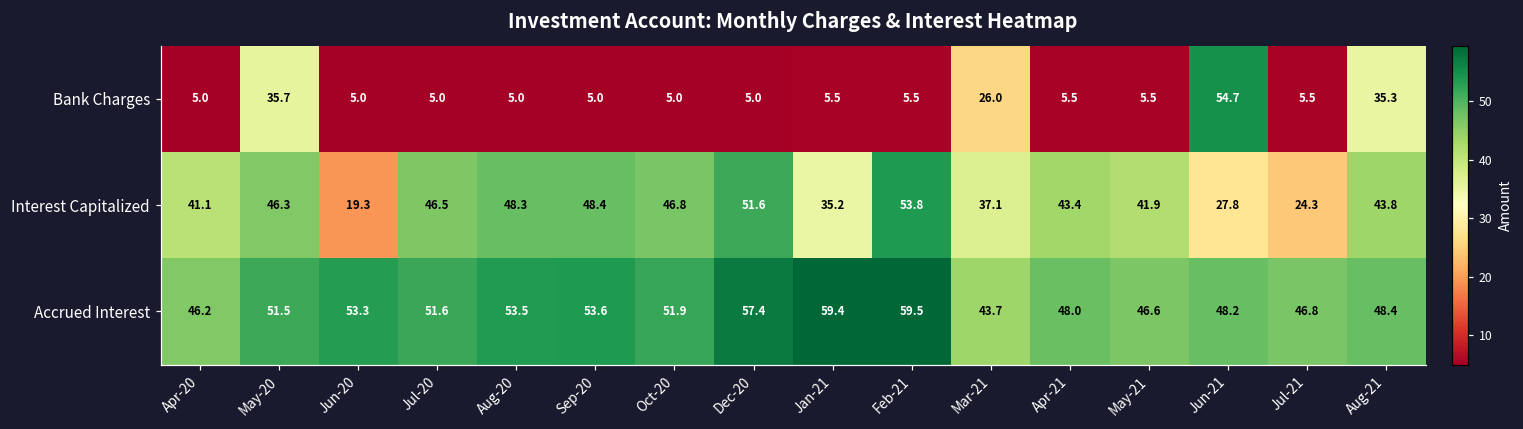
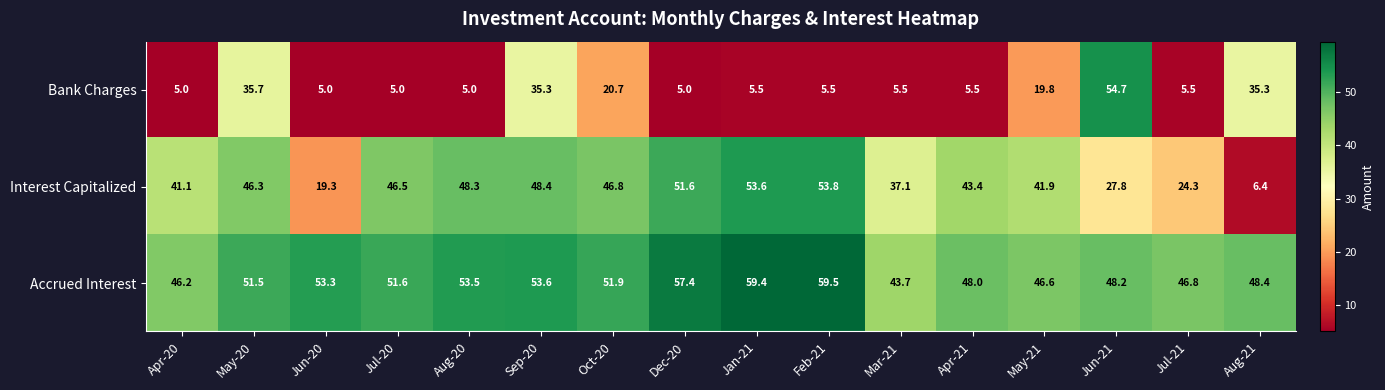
  {
    "Bank Charges": {
      "Apr-20": 5.0,
      "May-20": 35.7,
      "Jun-20": 5.0,
      "Jul-20": 5.0,
      "Aug-20": 5.0,
-     "Sep-20": 5.0,
-     "Oct-20": 5.0,
+     "Sep-20": 35.3,
+     "Oct-20": 20.7,
      "Dec-20": 5.0,
      "Jan-21": 5.5,
      "Feb-21": 5.5,
-     "Mar-21": 26.0,
+     "Mar-21": 5.5,
      "Apr-21": 5.5,
-     "May-21": 5.5,
+     "May-21": 19.8,
      "Jun-21": 54.7,
      "Jul-21": 5.5,
      "Aug-21": 35.3
    },
    "Interest Capitalized": {
      "Apr-20": 41.1,
      "May-20": 46.3,
      "Jun-20": 19.3,
      "Jul-20": 46.5,
      "Aug-20": 48.3,
      "Sep-20": 48.4,
      "Oct-20": 46.8,
      "Dec-20": 51.6,
-     "Jan-21": 35.2,
+     "Jan-21": 53.6,
      "Feb-21": 53.8,
      "Mar-21": 37.1,
      "Apr-21": 43.4,
      "May-21": 41.9,
      "Jun-21": 27.8,
      "Jul-21": 24.3,
-     "Aug-21": 43.8
+     "Aug-21": 6.4
    },
    "Accrued Interest": {
      "Apr-20": 46.2,
      "May-20": 51.5,
      "Jun-20": 53.3,
      "Jul-20": 51.6,
      "Aug-20": 53.5,
      "Sep-20": 53.6,
      "Oct-20": 51.9,
      "Dec-20": 57.4,
      "Jan-21": 59.4,
      "Feb-21": 59.5,
      "Mar-21": 43.7,
      "Apr-21": 48.0,
      "May-21": 46.6,
      "Jun-21": 48.2,
      "Jul-21": 46.8,
      "Aug-21": 48.4
    }
  }
